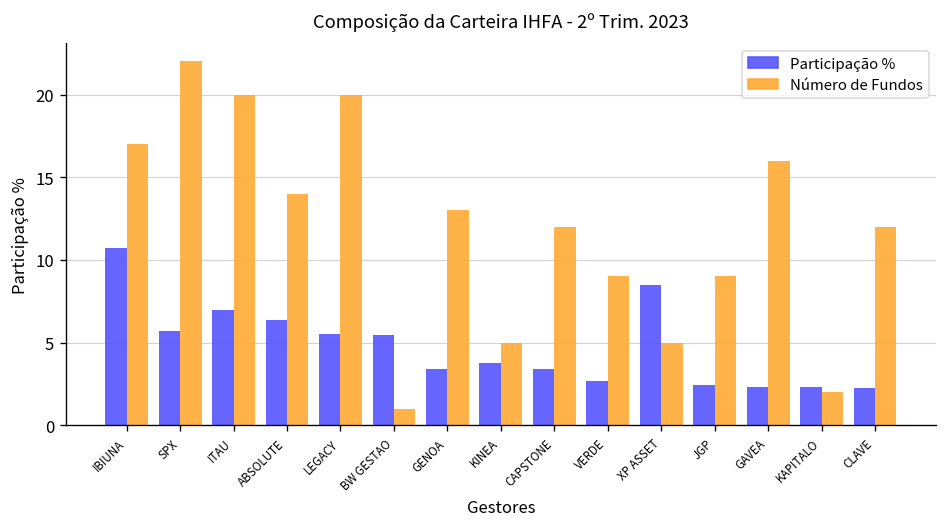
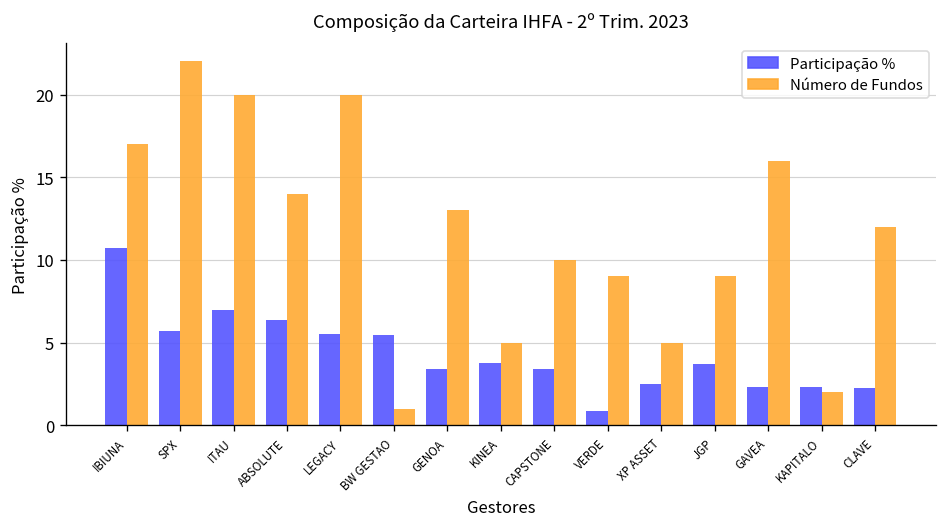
  {
    "Participação %": {
      "IBIUNA": 10.7,
      "SPX": 5.7,
      "ITAU": 7.0,
      "ABSOLUTE": 6.4,
      "LEGACY": 5.5,
      "BW GESTAO": 5.5,
      "GENOA": 3.4,
      "KINEA": 3.8,
      "CAPSTONE": 3.4,
-     "VERDE": 2.7,
-     "XP ASSET": 8.5,
-     "JGP": 2.5,
+     "VERDE": 0.9,
+     "XP ASSET": 2.5,
+     "JGP": 3.7,
      "GAVEA": 2.3,
      "KAPITALO": 2.3,
      "CLAVE": 2.2
    },
    "Número de Fundos": {
      "IBIUNA": 17,
      "SPX": 22,
      "ITAU": 20,
      "ABSOLUTE": 14,
      "LEGACY": 20,
      "BW GESTAO": 1,
      "GENOA": 13,
      "KINEA": 5,
-     "CAPSTONE": 12,
+     "CAPSTONE": 10,
      "VERDE": 9,
      "XP ASSET": 5,
      "JGP": 9,
      "GAVEA": 16,
      "KAPITALO": 2,
      "CLAVE": 12
    }
  }
